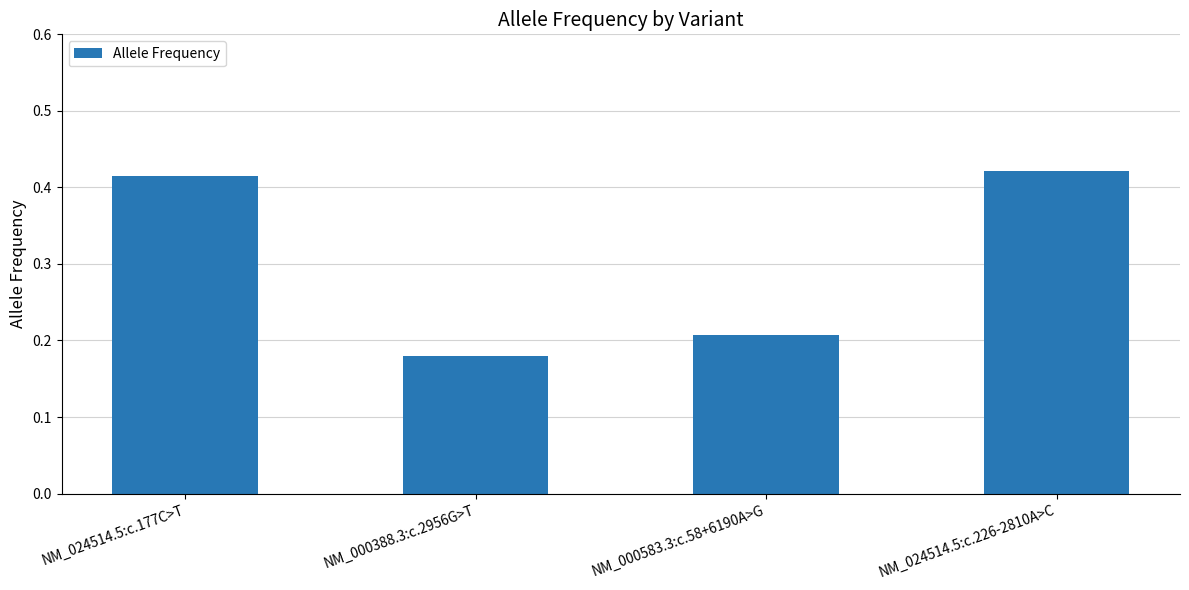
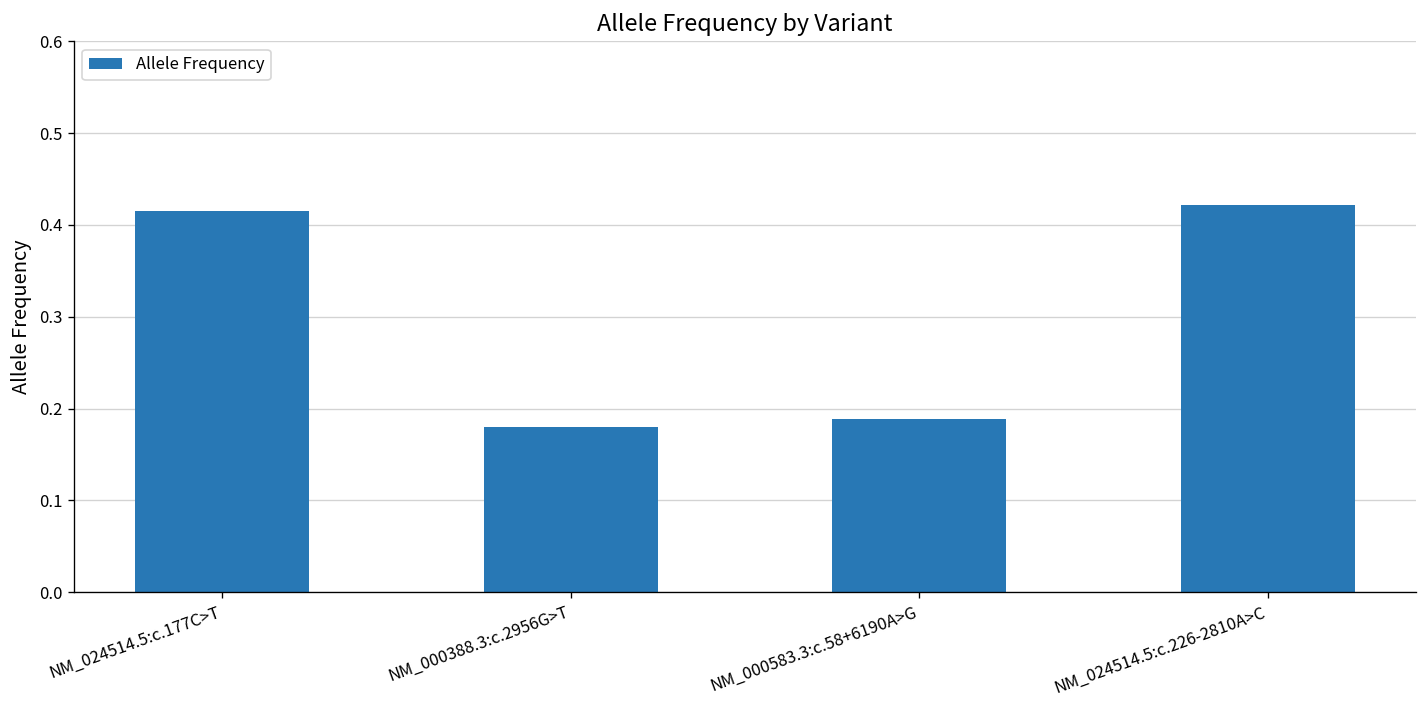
  {
    "NM_024514.5:c.177C>T": 0.42,
    "NM_000388.3:c.2956G>T": 0.18,
-   "NM_000583.3:c.58+6190A>G": 0.21,
+   "NM_000583.3:c.58+6190A>G": 0.19,
    "NM_024514.5:c.226-2810A>C": 0.42
  }
